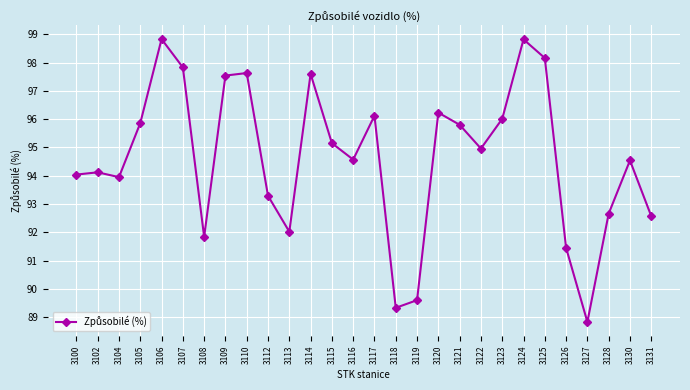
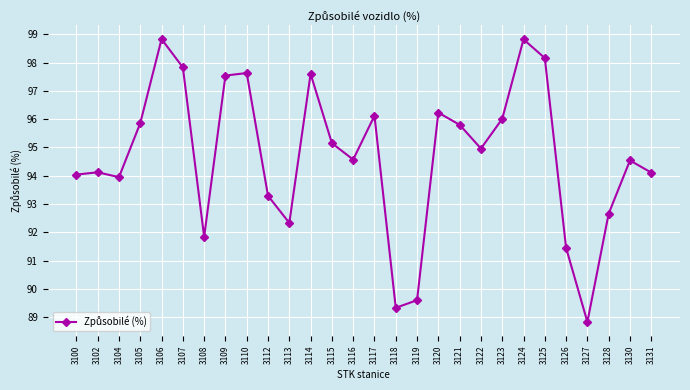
  {
    "3100": 94.0,
    "3102": 94.1,
    "3104": 94.0,
    "3105": 95.9,
    "3106": 98.8,
    "3107": 97.8,
    "3108": 91.8,
    "3109": 97.5,
    "3110": 97.6,
    "3112": 93.3,
-   "3113": 92.0,
+   "3113": 92.3,
    "3114": 97.6,
    "3115": 95.2,
    "3116": 94.6,
    "3117": 96.1,
    "3118": 89.3,
    "3119": 89.6,
    "3120": 96.2,
    "3121": 95.8,
    "3122": 95.0,
    "3123": 96.0,
    "3124": 98.8,
    "3125": 98.2,
    "3126": 91.5,
    "3127": 88.8,
    "3128": 92.7,
    "3130": 94.5,
-   "3131": 92.6
+   "3131": 94.1
  }
